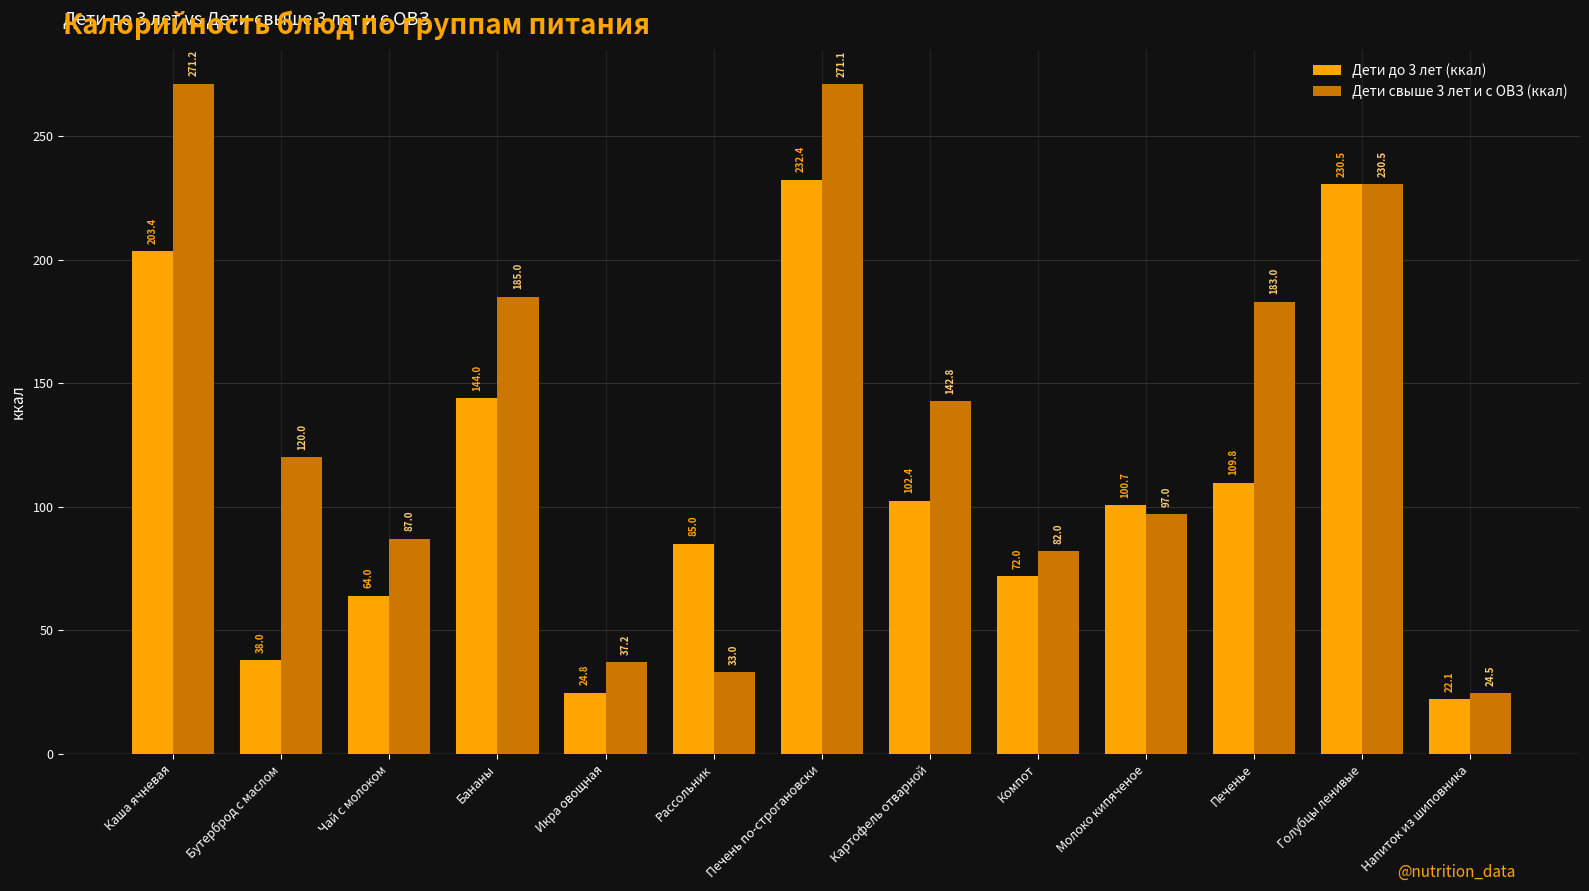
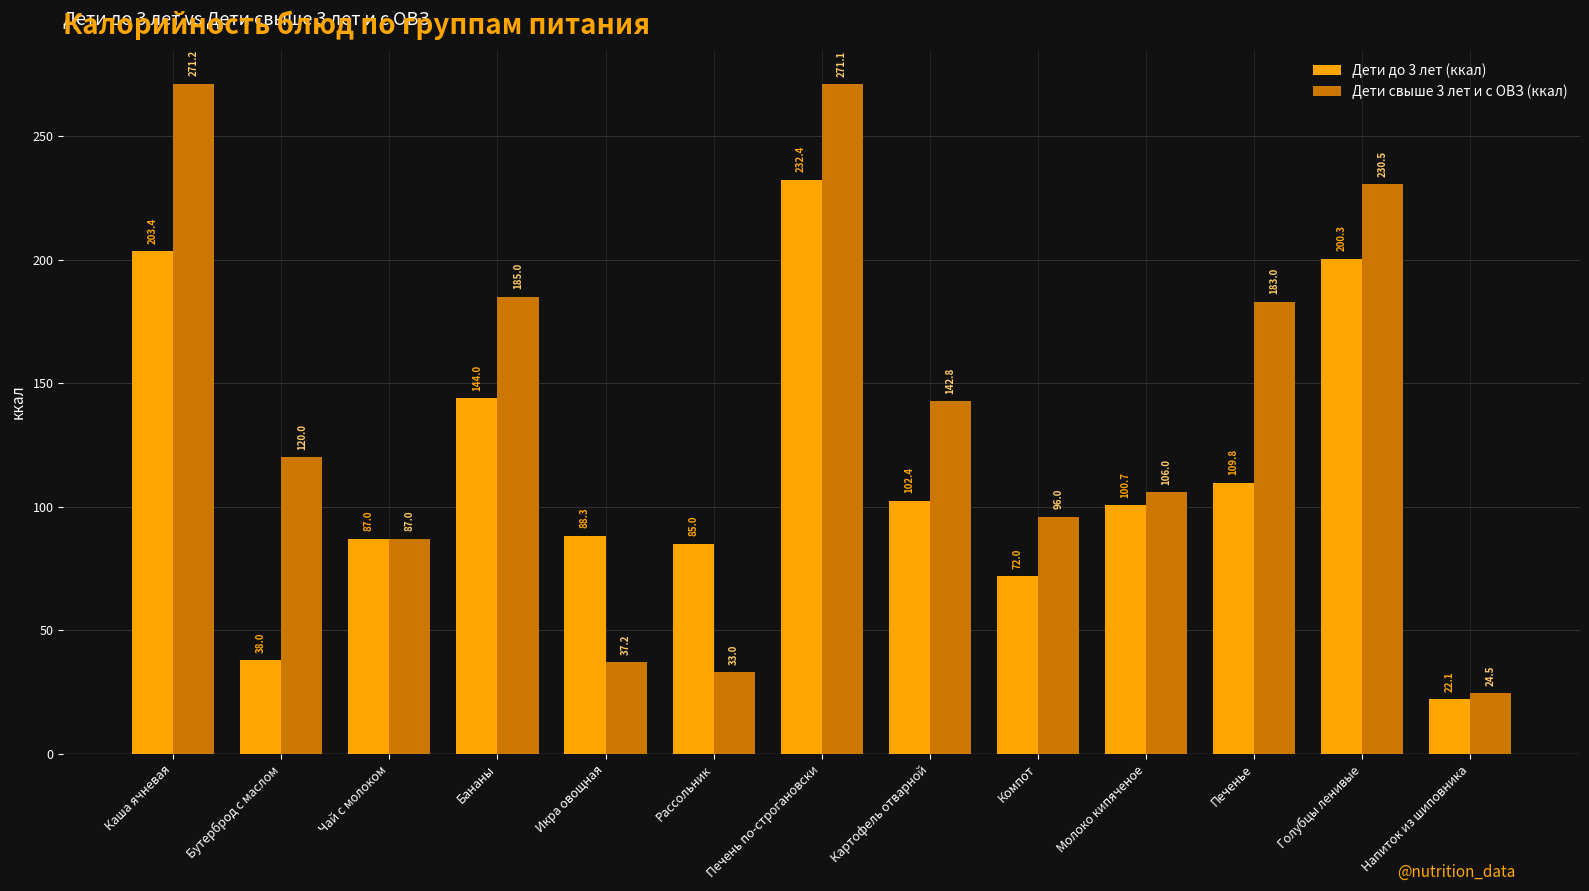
  {
    "Дети до 3 лет (ккал)": {
      "Каша ячневая": 203.4,
      "Бутерброд с маслом": 38.0,
-     "Чай с молоком": 64.0,
+     "Чай с молоком": 87.0,
      "Бананы": 144.0,
-     "Икра овощная": 24.8,
+     "Икра овощная": 88.3,
      "Рассольник": 85.0,
      "Печень по-строгановски": 232.4,
      "Картофель отварной": 102.4,
      "Компот": 72.0,
      "Молоко кипяченое": 100.7,
      "Печенье": 109.8,
-     "Голубцы ленивые": 230.5,
+     "Голубцы ленивые": 200.3,
      "Напиток из шиповника": 22.1
    },
    "Дети свыше 3 лет и с ОВЗ (ккал)": {
      "Каша ячневая": 271.2,
      "Бутерброд с маслом": 120.0,
      "Чай с молоком": 87.0,
      "Бананы": 185.0,
      "Икра овощная": 37.2,
      "Рассольник": 33.0,
      "Печень по-строгановски": 271.1,
      "Картофель отварной": 142.8,
-     "Компот": 82.0,
-     "Молоко кипяченое": 97.0,
+     "Компот": 96.0,
+     "Молоко кипяченое": 106.0,
      "Печенье": 183.0,
      "Голубцы ленивые": 230.5,
      "Напиток из шиповника": 24.5
    }
  }
